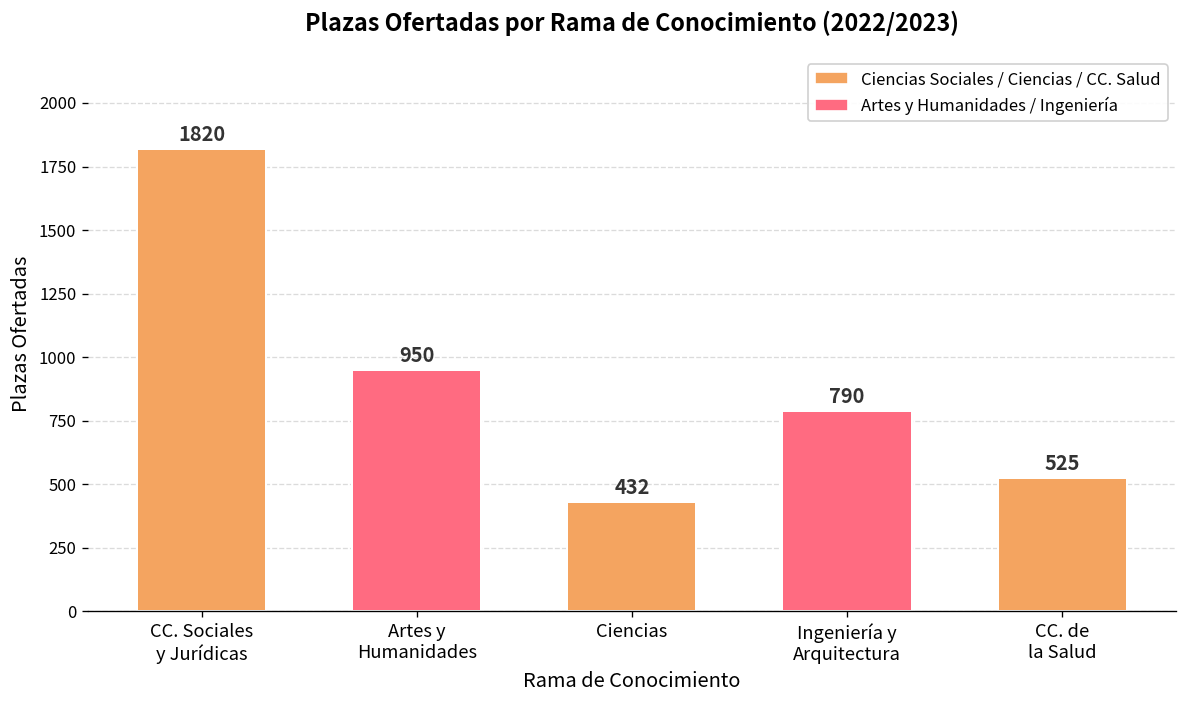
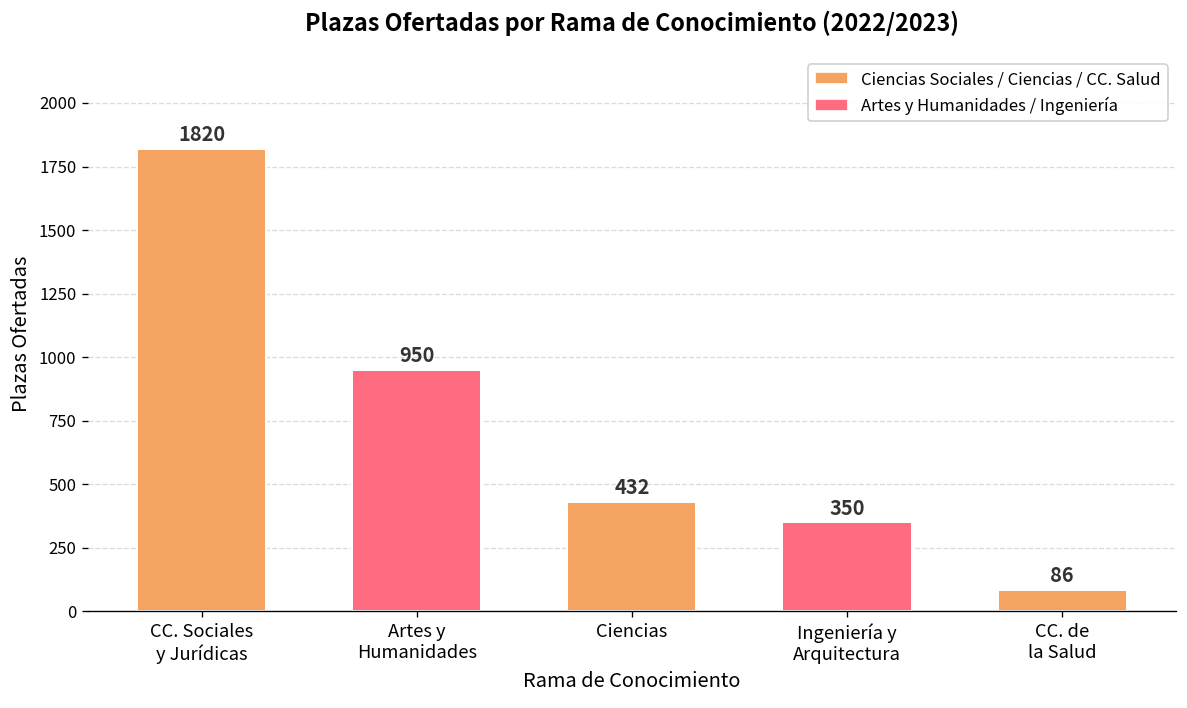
  {
    "CC. Sociales y Jurídicas": 1820,
    "Artes y Humanidades": 950,
    "Ciencias": 432,
-   "Ingeniería y Arquitectura": 790,
-   "CC. de la Salud": 525
+   "Ingeniería y Arquitectura": 350,
+   "CC. de la Salud": 86
  }
